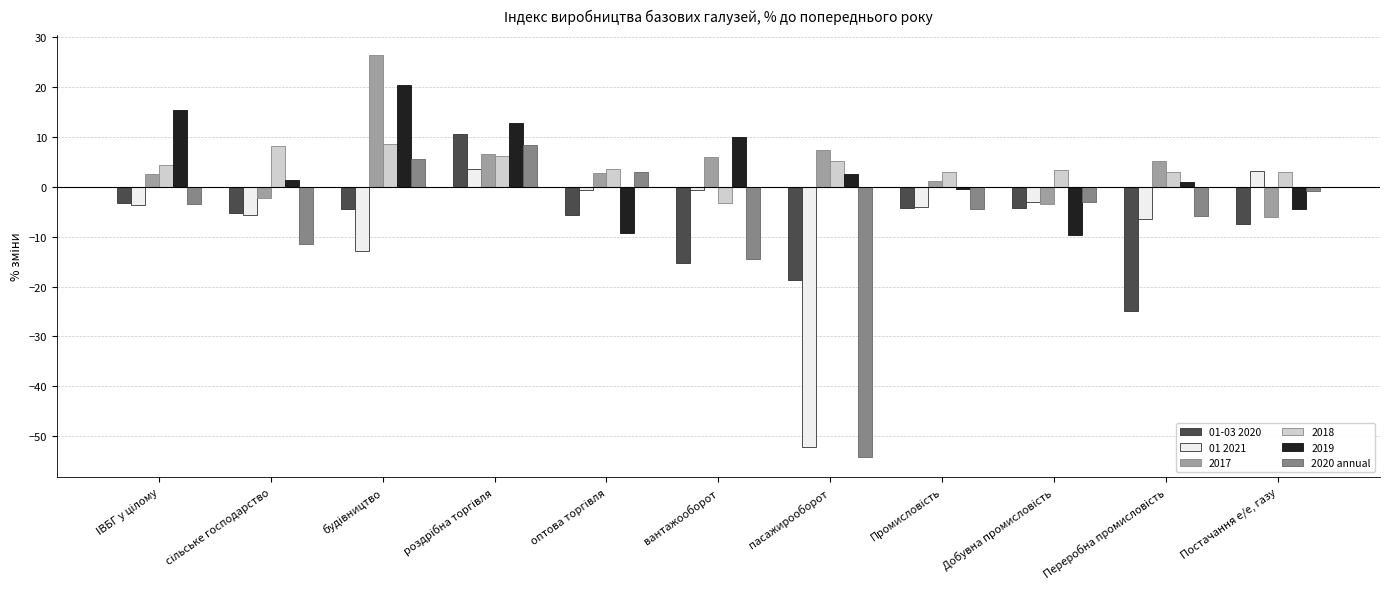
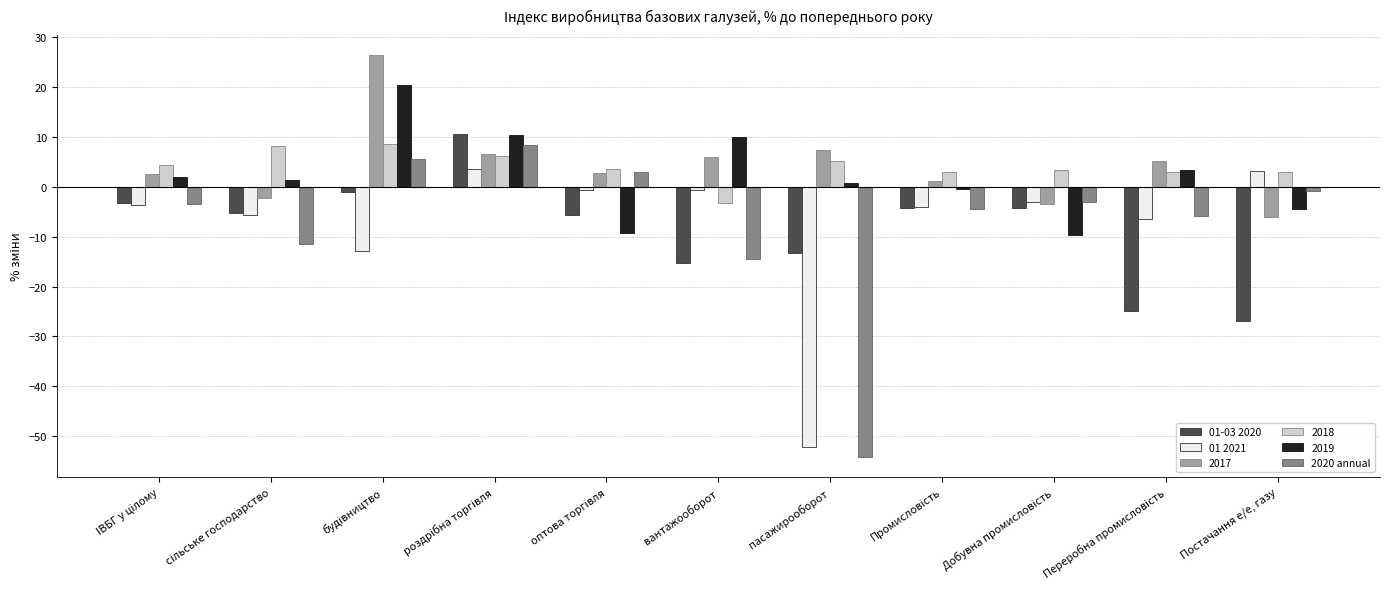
  {
    "01-03 2020": {
      "ІВБГ у цілому": -3,
      "сільське господарство": -5,
-     "будівництво": -5,
+     "будівництво": -1,
      "роздрібна торгівля": 11,
      "оптова торгівля": -6,
      "вантажооборот": -15,
-     "пасажирооборот": -19,
+     "пасажирооборот": -13,
      "Промисловість": -4,
      "Добувна промисловість": -4,
      "Переробна промисловість": -25,
-     "Постачання е/е, газу": -7
+     "Постачання е/е, газу": -27
    },
    "2019": {
-     "ІВБГ у цілому": 15,
+     "ІВБГ у цілому": 2,
      "сільське господарство": 1,
      "будівництво": 20,
-     "роздрібна торгівля": 13,
+     "роздрібна торгівля": 10,
      "оптова торгівля": -9,
      "вантажооборот": 10,
-     "пасажирооборот": 3,
+     "пасажирооборот": 1,
      "Добувна промисловість": -10,
-     "Переробна промисловість": 1,
+     "Переробна промисловість": 3,
      "Постачання е/е, газу": -4
    }
  }
